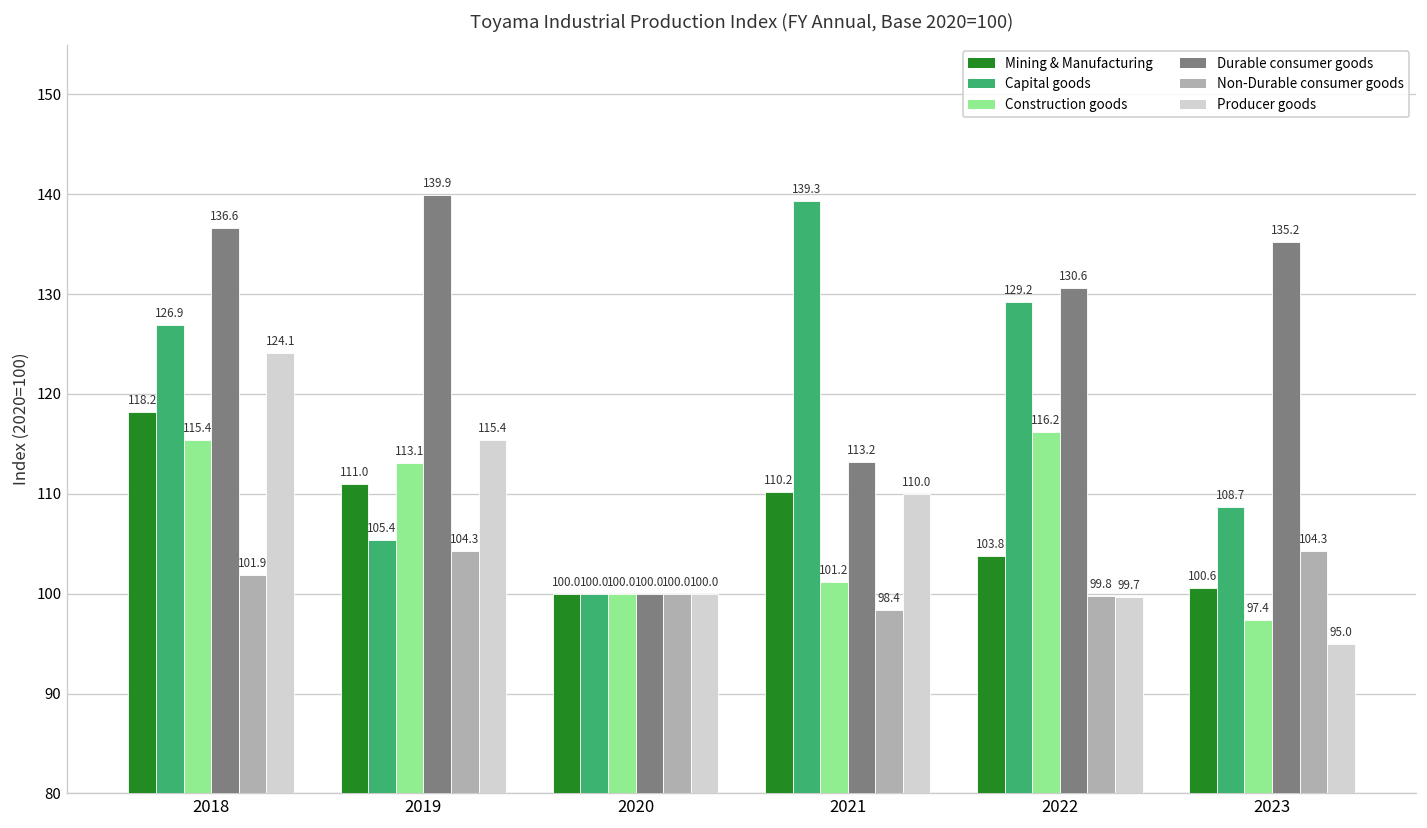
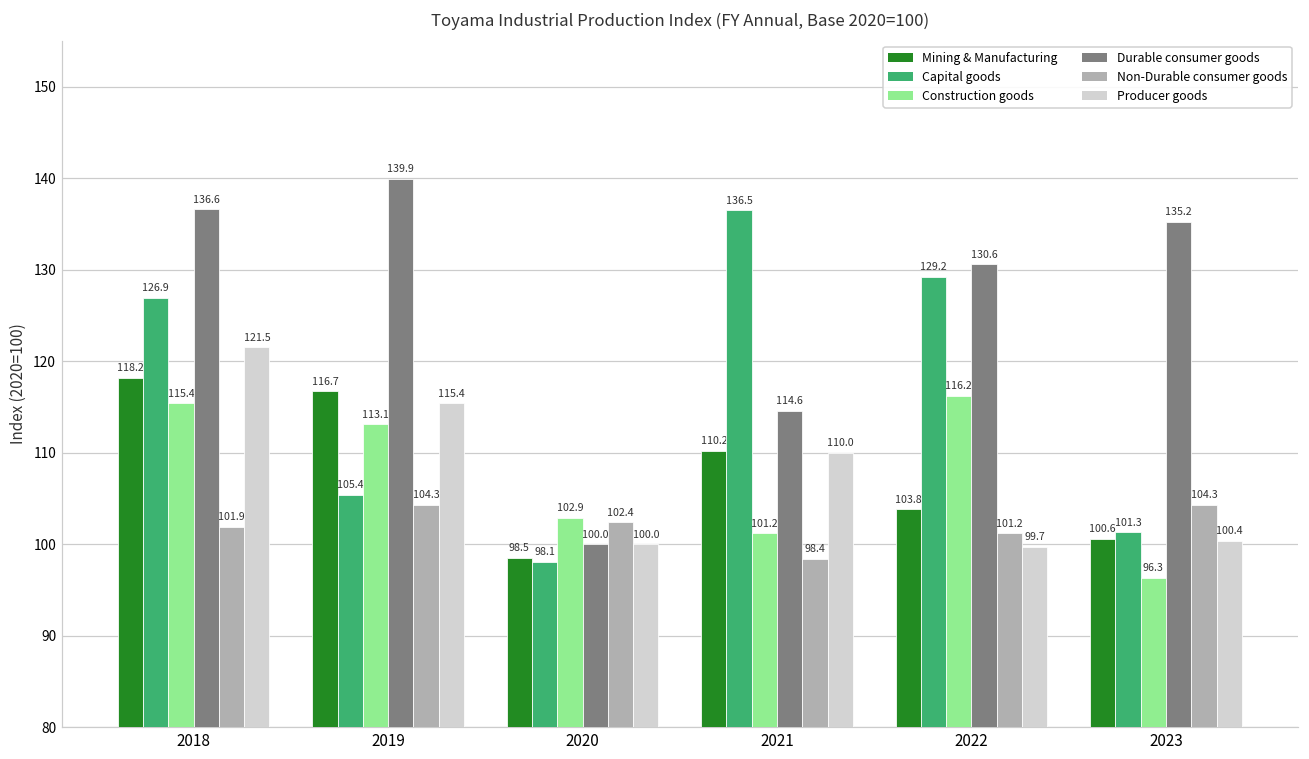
  {
    "Mining & Manufacturing": {
      "2018": 118.2,
-     "2019": 111.0,
-     "2020": 100.0,
+     "2019": 116.7,
+     "2020": 98.5,
      "2021": 110.2,
      "2022": 103.8,
      "2023": 100.6
    },
    "Capital goods": {
      "2018": 126.9,
      "2019": 105.4,
-     "2020": 100.0,
-     "2021": 139.3,
+     "2020": 98.1,
+     "2021": 136.5,
      "2022": 129.2,
-     "2023": 108.7
+     "2023": 101.3
    },
    "Construction goods": {
      "2018": 115.4,
      "2019": 113.1,
-     "2020": 100.0,
+     "2020": 102.9,
      "2021": 101.2,
      "2022": 116.2,
-     "2023": 97.4
+     "2023": 96.3
    },
    "Durable consumer goods": {
      "2018": 136.6,
      "2019": 139.9,
      "2020": 100.0,
-     "2021": 113.2,
+     "2021": 114.6,
      "2022": 130.6,
      "2023": 135.2
    },
    "Non-Durable consumer goods": {
      "2018": 101.9,
      "2019": 104.3,
-     "2020": 100.0,
+     "2020": 102.4,
      "2021": 98.4,
-     "2022": 99.8,
+     "2022": 101.2,
      "2023": 104.3
    },
    "Producer goods": {
-     "2018": 124.1,
+     "2018": 121.5,
      "2019": 115.4,
      "2020": 100.0,
      "2021": 110.0,
      "2022": 99.7,
-     "2023": 95.0
+     "2023": 100.4
    }
  }
